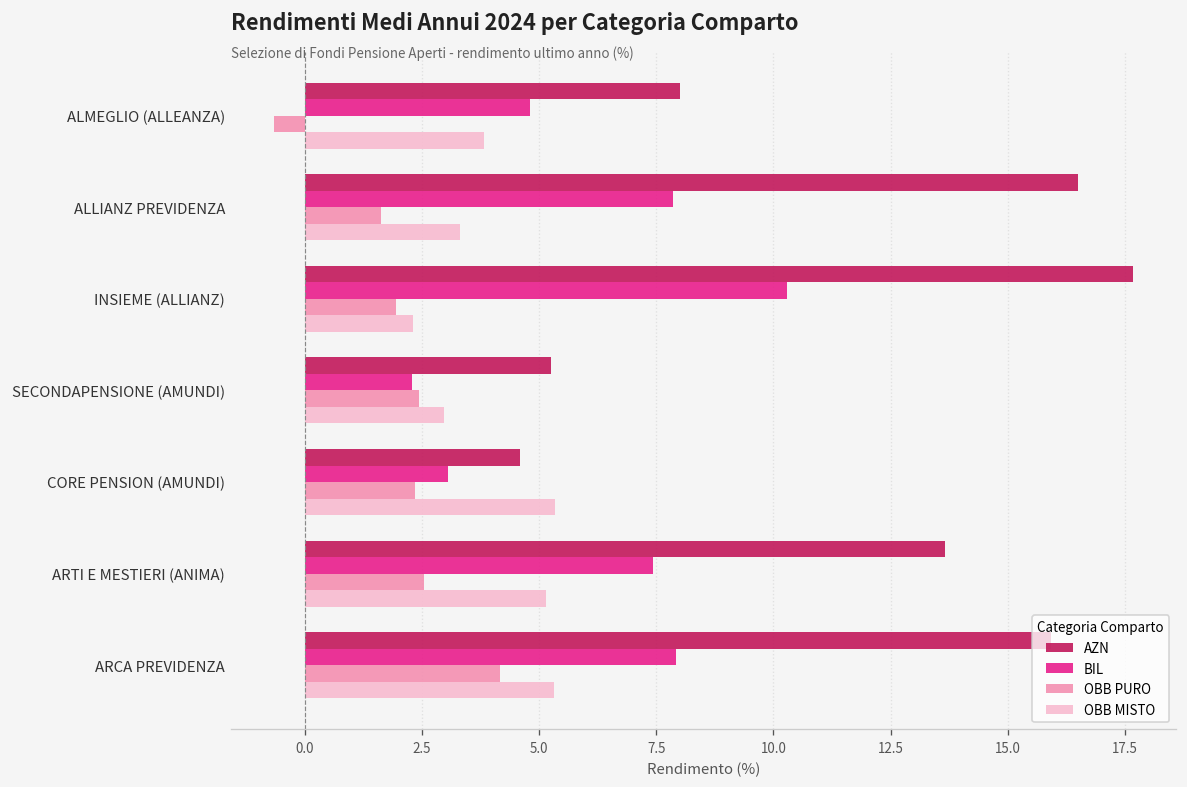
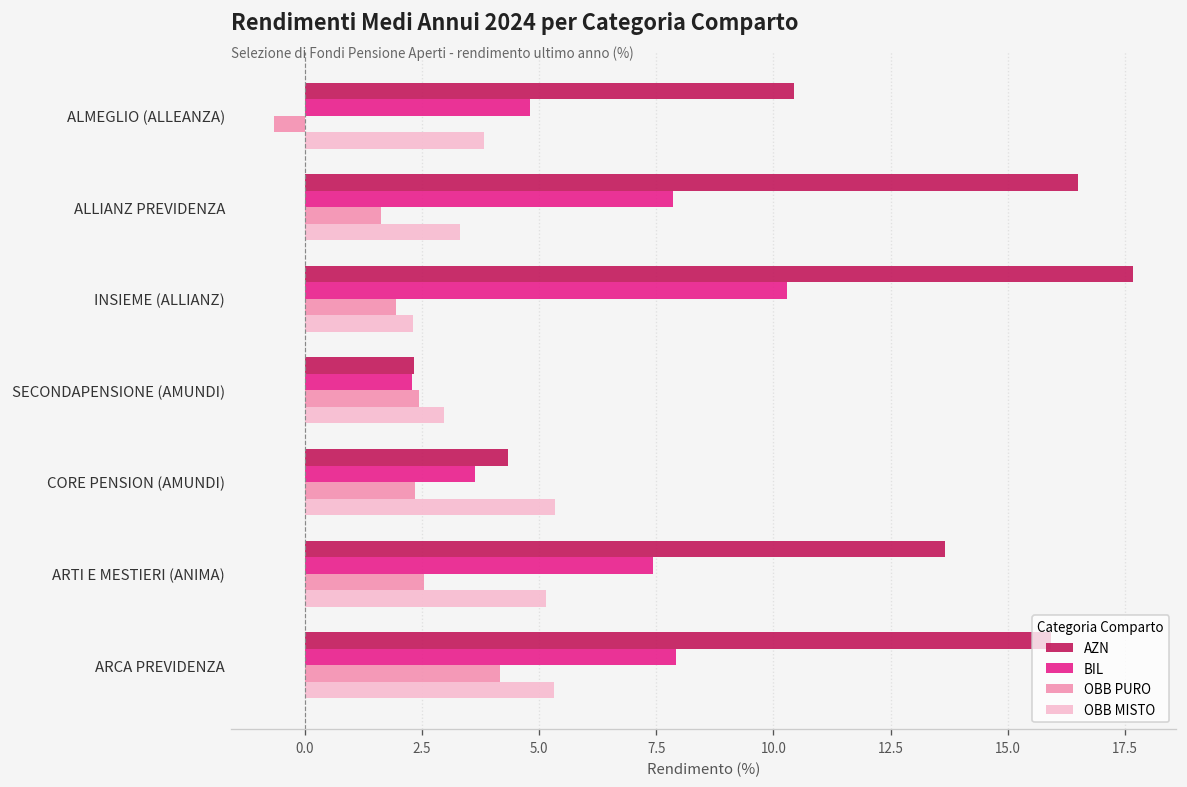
  {
    "AZN": {
-     "ALMEGLIO (ALLEANZA)": 8.0,
+     "ALMEGLIO (ALLEANZA)": 10.4,
      "ALLIANZ PREVIDENZA": 16.5,
      "INSIEME (ALLIANZ)": 17.7,
-     "SECONDAPENSIONE (AMUNDI)": 5.3,
-     "CORE PENSION (AMUNDI)": 4.6,
+     "SECONDAPENSIONE (AMUNDI)": 2.3,
+     "CORE PENSION (AMUNDI)": 4.3,
      "ARTI E MESTIERI (ANIMA)": 13.7
    },
    "BIL": {
      "ALMEGLIO (ALLEANZA)": 4.8,
      "ALLIANZ PREVIDENZA": 7.9,
      "INSIEME (ALLIANZ)": 10.3,
      "SECONDAPENSIONE (AMUNDI)": 2.3,
-     "CORE PENSION (AMUNDI)": 3.1,
+     "CORE PENSION (AMUNDI)": 3.6,
      "ARTI E MESTIERI (ANIMA)": 7.4,
      "ARCA PREVIDENZA": 7.9
    }
  }
